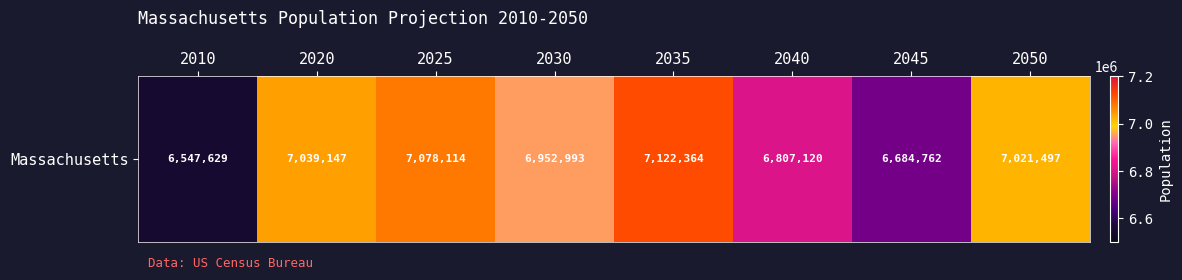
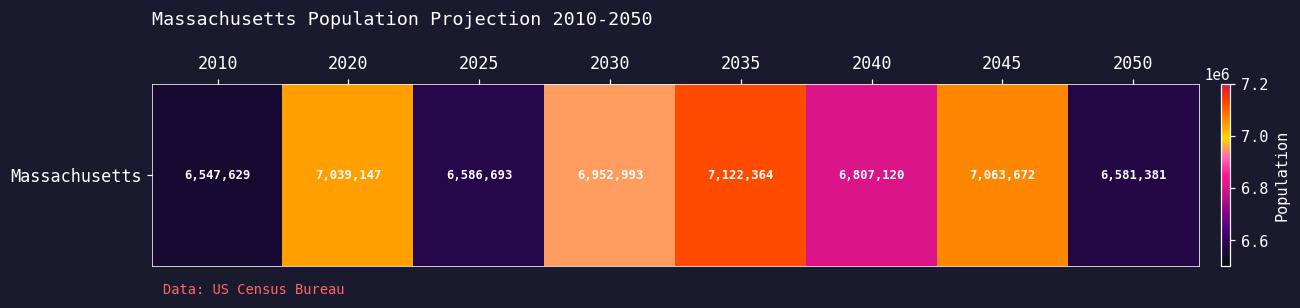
  {
    "Massachusetts": {
      "2010": "6,547,629",
      "2020": "7,039,147",
-     "2025": "7,078,114",
+     "2025": "6,586,693",
      "2030": "6,952,993",
      "2035": "7,122,364",
      "2040": "6,807,120",
-     "2045": "6,684,762",
-     "2050": "7,021,497"
+     "2045": "7,063,672",
+     "2050": "6,581,381"
    }
  }
